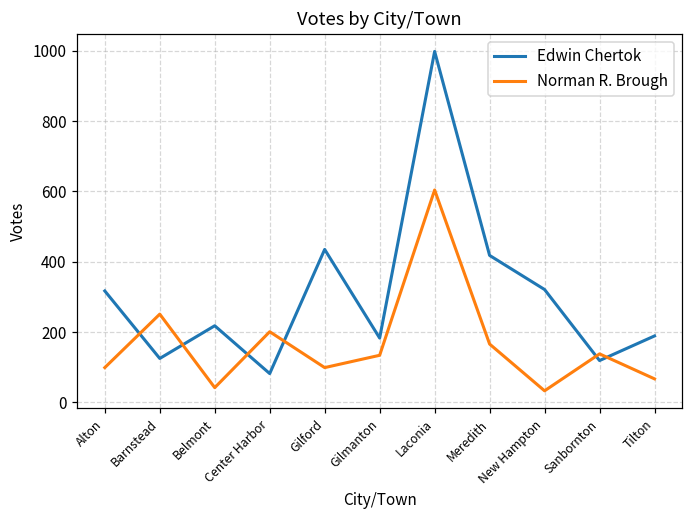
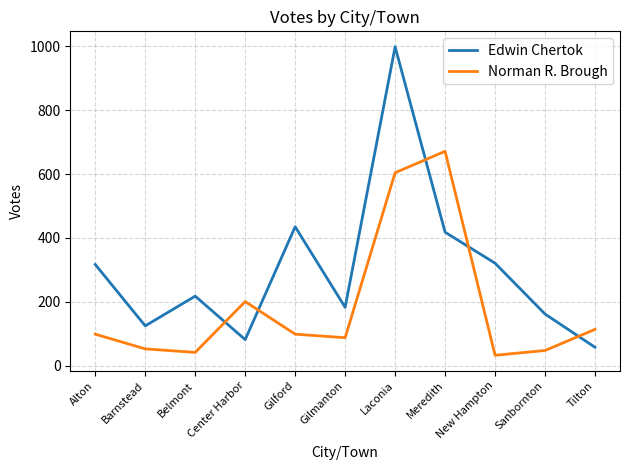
  {
    "Edwin Chertok": {
      "Alton": 320,
      "Barnstead": 130,
      "Belmont": 220,
      "Center Harbor": 80,
      "Gilford": 440,
      "Gilmanton": 180,
      "Laconia": 1000,
      "Meredith": 420,
      "New Hampton": 320,
-     "Sanbornton": 120,
-     "Tilton": 190
+     "Sanbornton": 160,
+     "Tilton": 60
    },
    "Norman R. Brough": {
      "Alton": 100,
-     "Barnstead": 250,
+     "Barnstead": 50,
      "Belmont": 40,
      "Center Harbor": 200,
      "Gilford": 100,
-     "Gilmanton": 130,
+     "Gilmanton": 90,
      "Laconia": 600,
-     "Meredith": 170,
+     "Meredith": 670,
      "New Hampton": 30,
-     "Sanbornton": 140,
-     "Tilton": 70
+     "Sanbornton": 50,
+     "Tilton": 110
    }
  }
